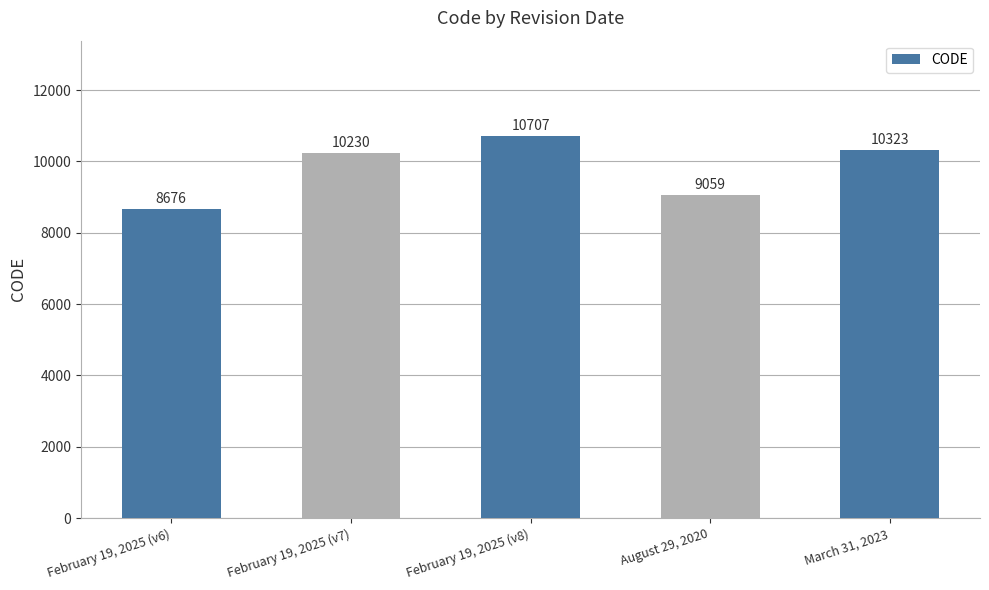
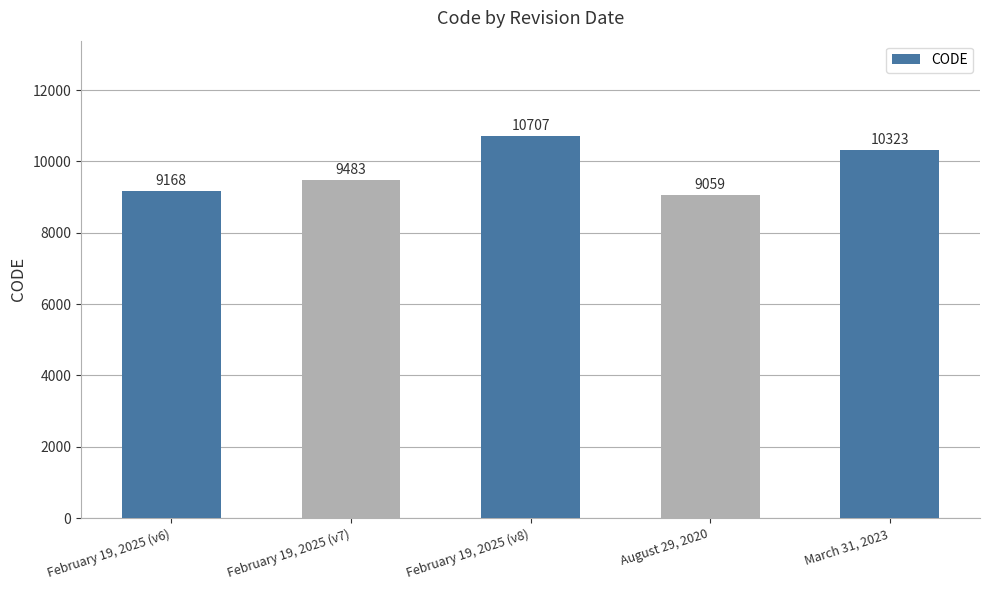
  {
-   "February 19, 2025 (v6)": 8676,
-   "February 19, 2025 (v7)": 10230,
+   "February 19, 2025 (v6)": 9168,
+   "February 19, 2025 (v7)": 9483,
    "February 19, 2025 (v8)": 10707,
    "August 29, 2020": 9059,
    "March 31, 2023": 10323
  }
